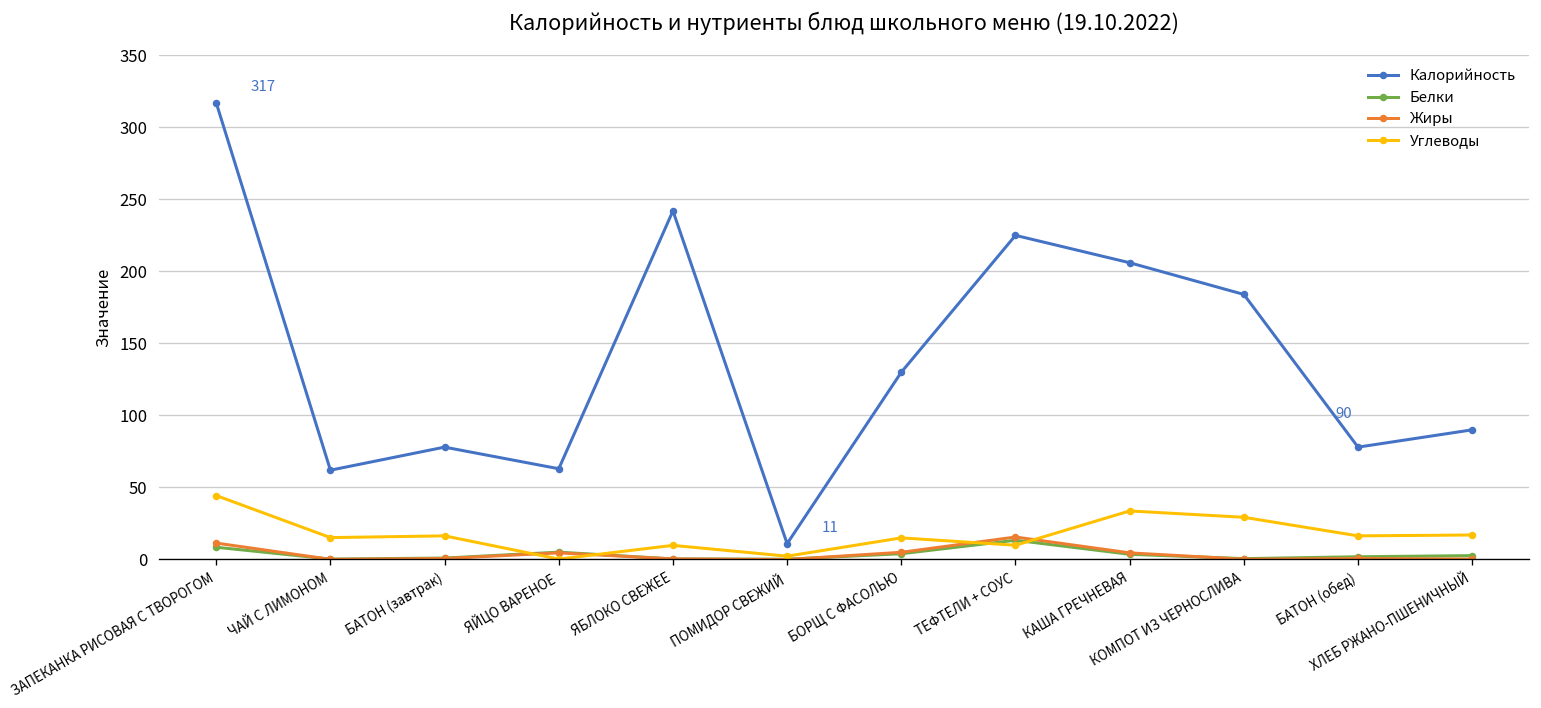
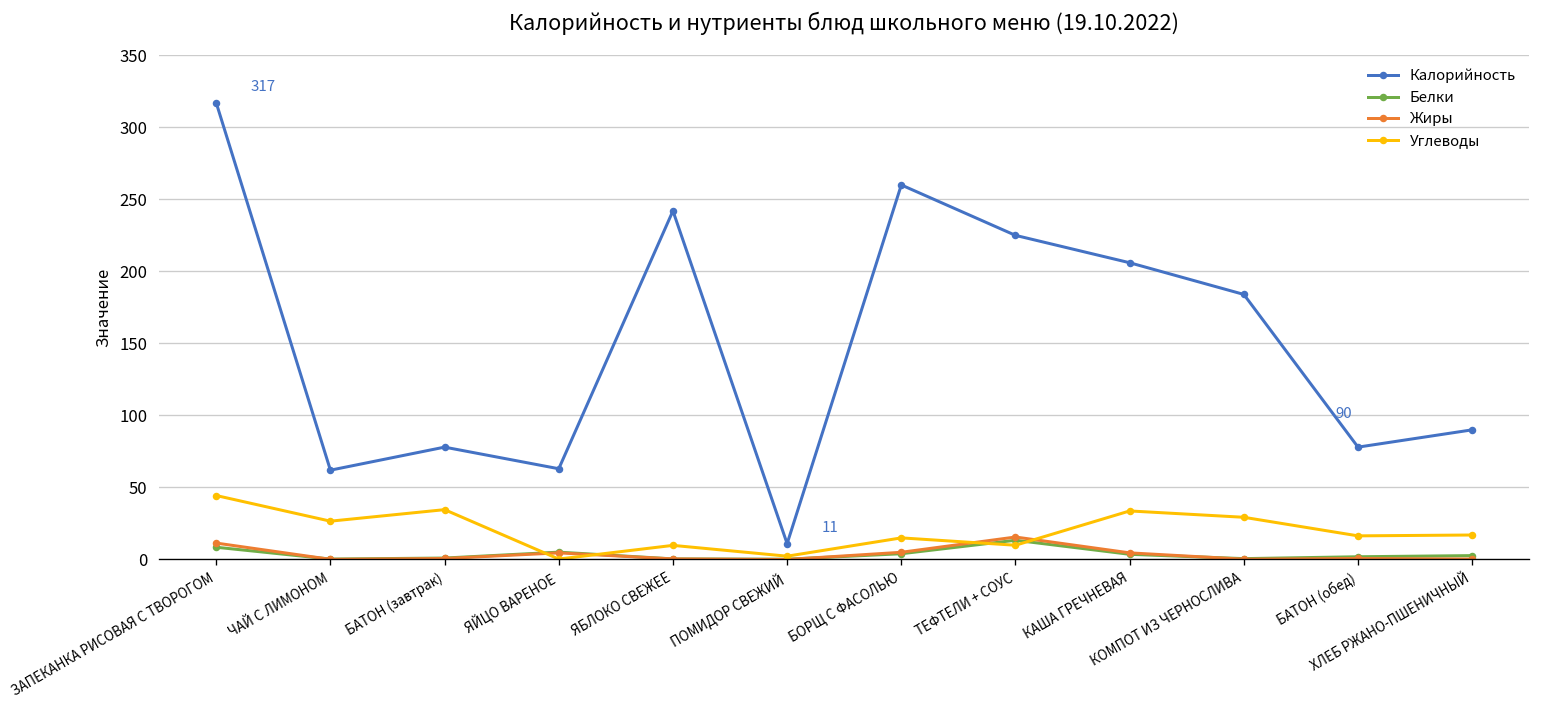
  {
    "Калорийность": {
      "ЗАПЕКАНКА РИСОВАЯ С ТВОРОГОМ": 317,
      "ЧАЙ С ЛИМОНОМ": 62,
      "БАТОН (завтрак)": 78,
      "ЯЙЦО ВАРЕНОЕ": 63,
      "ЯБЛОКО СВЕЖЕЕ": 242,
-     "БОРЩ С ФАСОЛЬЮ": 130,
+     "БОРЩ С ФАСОЛЬЮ": 260,
      "ТЕФТЕЛИ + СОУС": 225,
      "КАША ГРЕЧНЕВАЯ": 206,
      "КОМПОТ ИЗ ЧЕРНОСЛИВА": 184,
      "ХЛЕБ РЖАНО-ПШЕНИЧНЫЙ": 90
    },
    "Белки": {
      "ЗАПЕКАНКА РИСОВАЯ С ТВОРОГОМ": 9,
      "ТЕФТЕЛИ + СОУС": 13,
      "ХЛЕБ РЖАНО-ПШЕНИЧНЫЙ": 3
    },
    "Жиры": {
      "ЗАПЕКАНКА РИСОВАЯ С ТВОРОГОМ": 11,
      "ТЕФТЕЛИ + СОУС": 16,
      "ХЛЕБ РЖАНО-ПШЕНИЧНЫЙ": 0
    },
    "Углеводы": {
      "ЗАПЕКАНКА РИСОВАЯ С ТВОРОГОМ": 44,
-     "ЧАЙ С ЛИМОНОМ": 15,
-     "БАТОН (завтрак)": 16,
+     "ЧАЙ С ЛИМОНОМ": 27,
+     "БАТОН (завтрак)": 35,
      "ЯЙЦО ВАРЕНОЕ": 0,
      "ЯБЛОКО СВЕЖЕЕ": 10,
      "БОРЩ С ФАСОЛЬЮ": 15,
      "ТЕФТЕЛИ + СОУС": 10,
      "КАША ГРЕЧНЕВАЯ": 34,
      "КОМПОТ ИЗ ЧЕРНОСЛИВА": 29,
      "БАТОН (обед)": 16,
      "ХЛЕБ РЖАНО-ПШЕНИЧНЫЙ": 17
    }
  }
